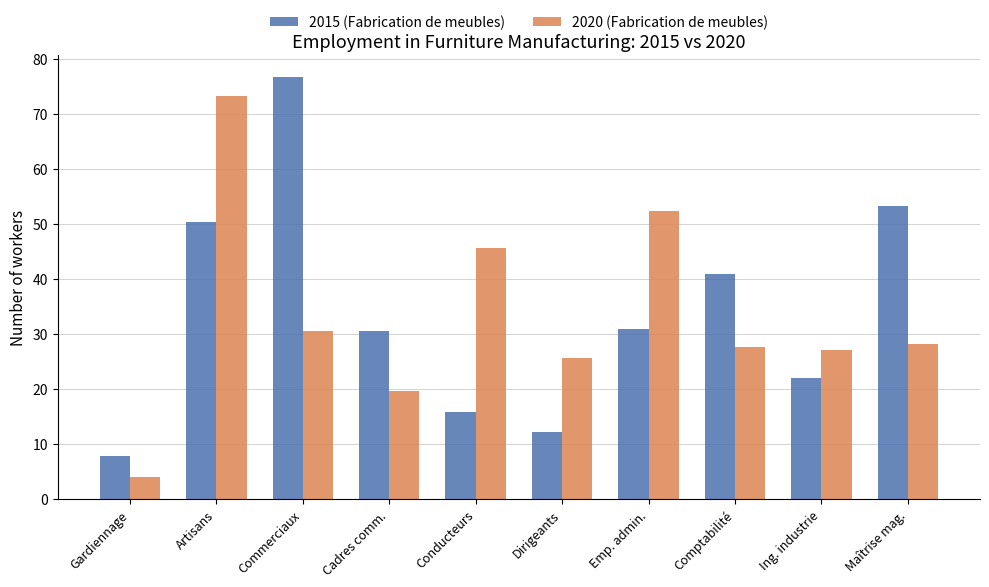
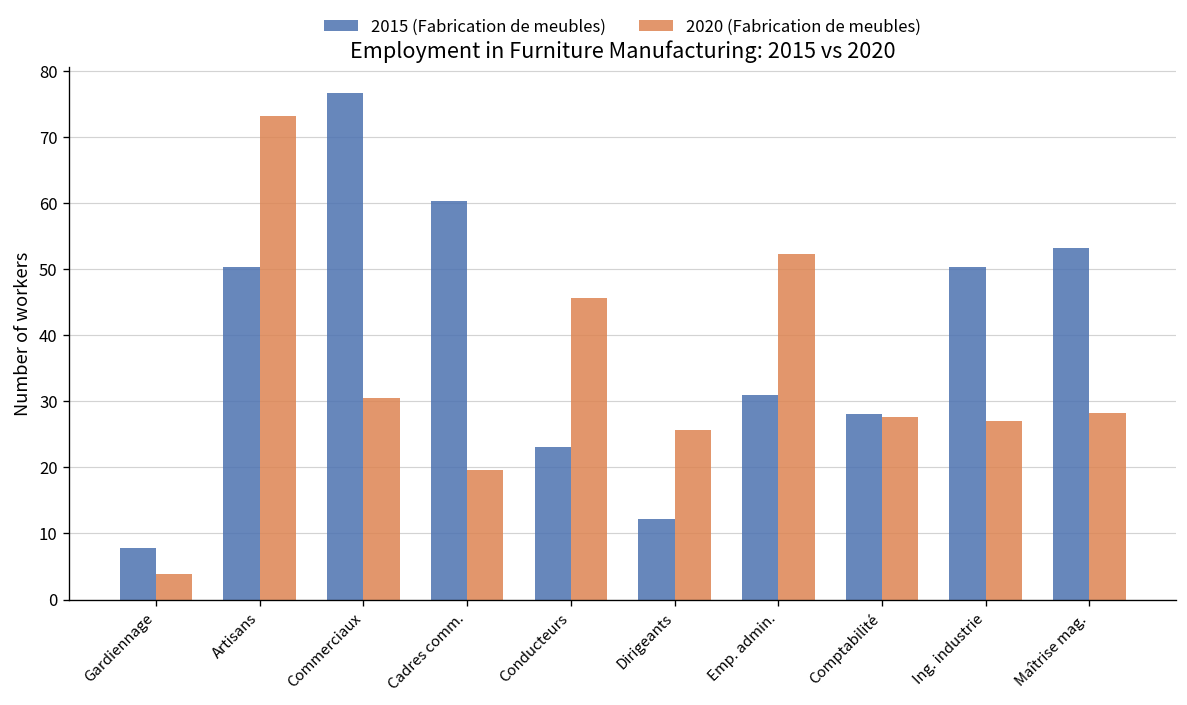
  {
    "2015 (Fabrication de meubles)": {
      "Gardiennage": 8,
      "Artisans": 50,
      "Commerciaux": 77,
-     "Cadres comm.": 30,
-     "Conducteurs": 16,
+     "Cadres comm.": 60,
+     "Conducteurs": 23,
      "Dirigeants": 12,
      "Emp. admin.": 31,
-     "Comptabilité": 41,
-     "Ing. industrie": 22,
+     "Comptabilité": 28,
+     "Ing. industrie": 50,
      "Maîtrise mag.": 53
    },
    "2020 (Fabrication de meubles)": {
      "Gardiennage": 4,
      "Artisans": 73,
      "Commerciaux": 30,
      "Cadres comm.": 20,
      "Conducteurs": 46,
      "Dirigeants": 26,
      "Emp. admin.": 52,
      "Comptabilité": 28,
      "Ing. industrie": 27,
      "Maîtrise mag.": 28
    }
  }
